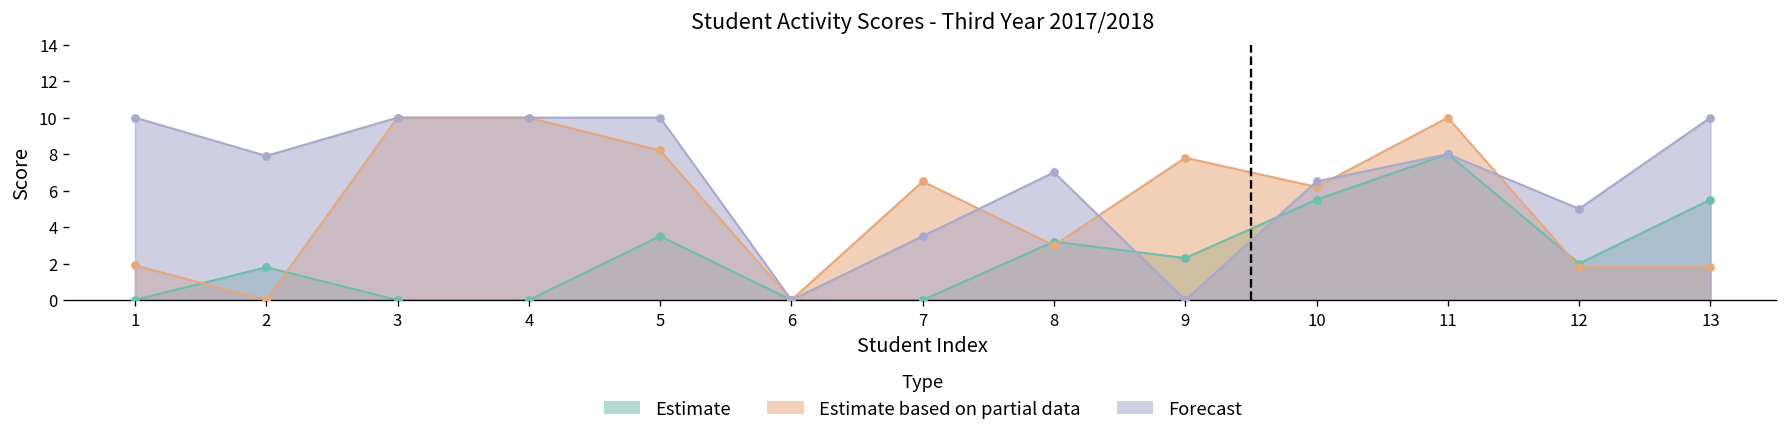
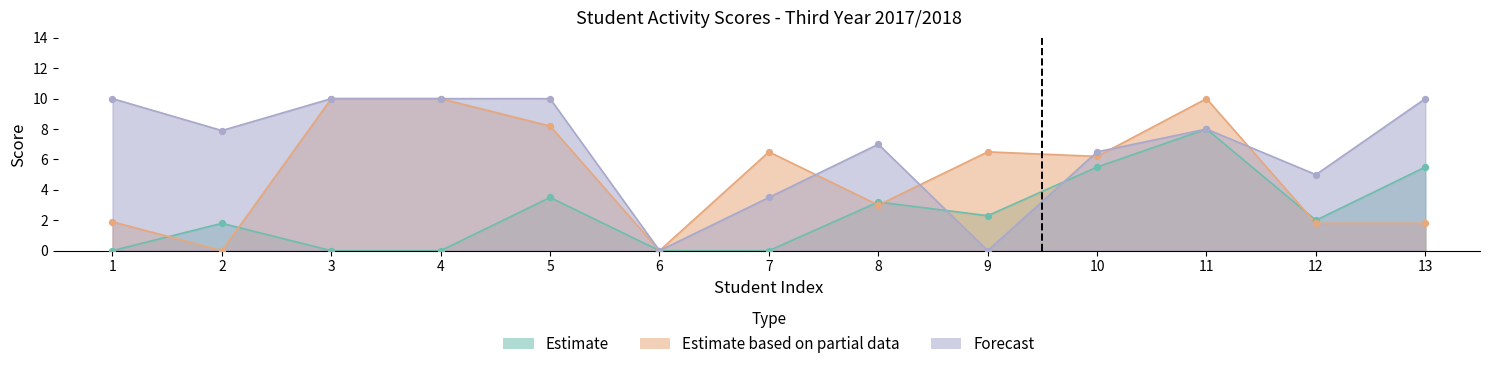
  {
    "Estimate based on partial data": {
      "1": 1.9,
      "2": 0.0,
      "5": 8.2,
      "7": 6.5,
      "8": 3.0,
-     "9": 7.8,
+     "9": 6.5,
      "10": 6.2,
      "11": 10.0,
      "12": 1.8,
      "13": 1.8
    }
  }
